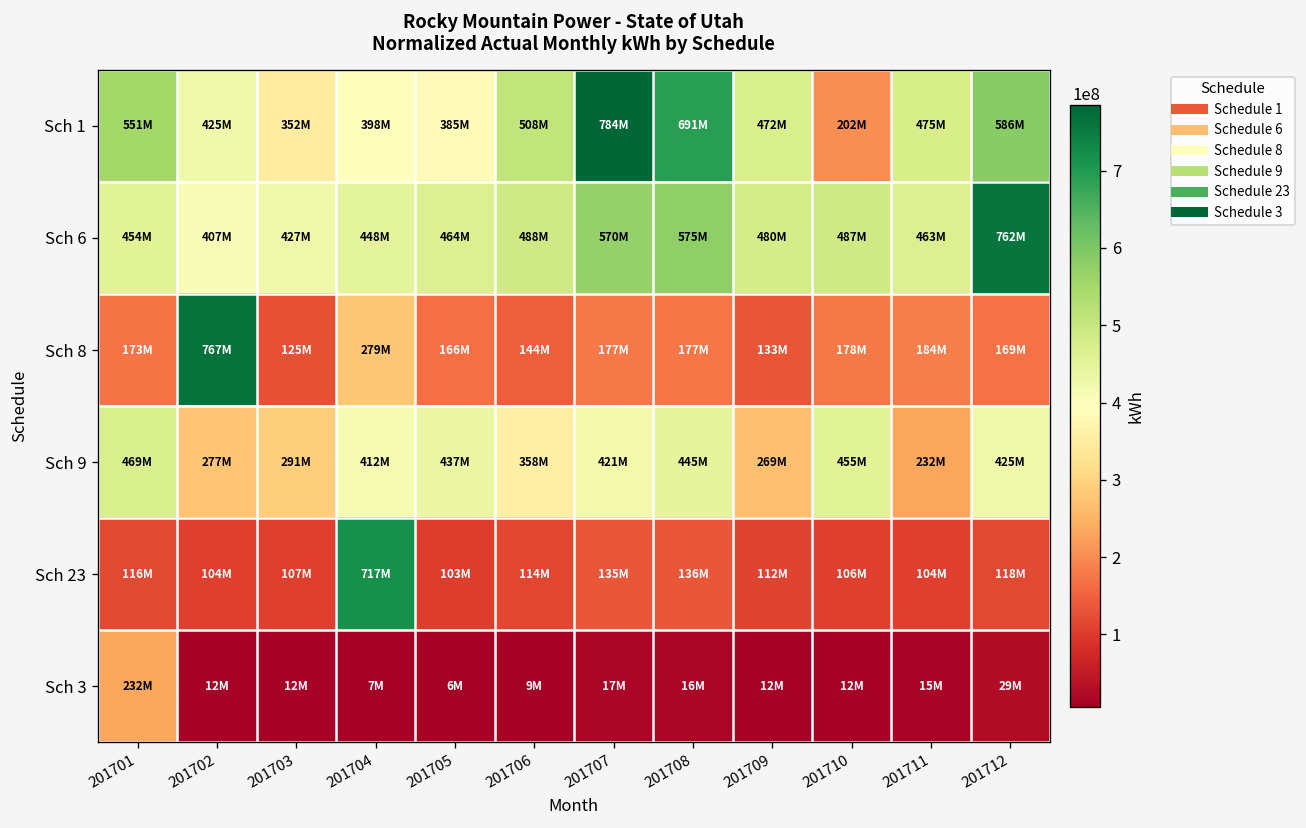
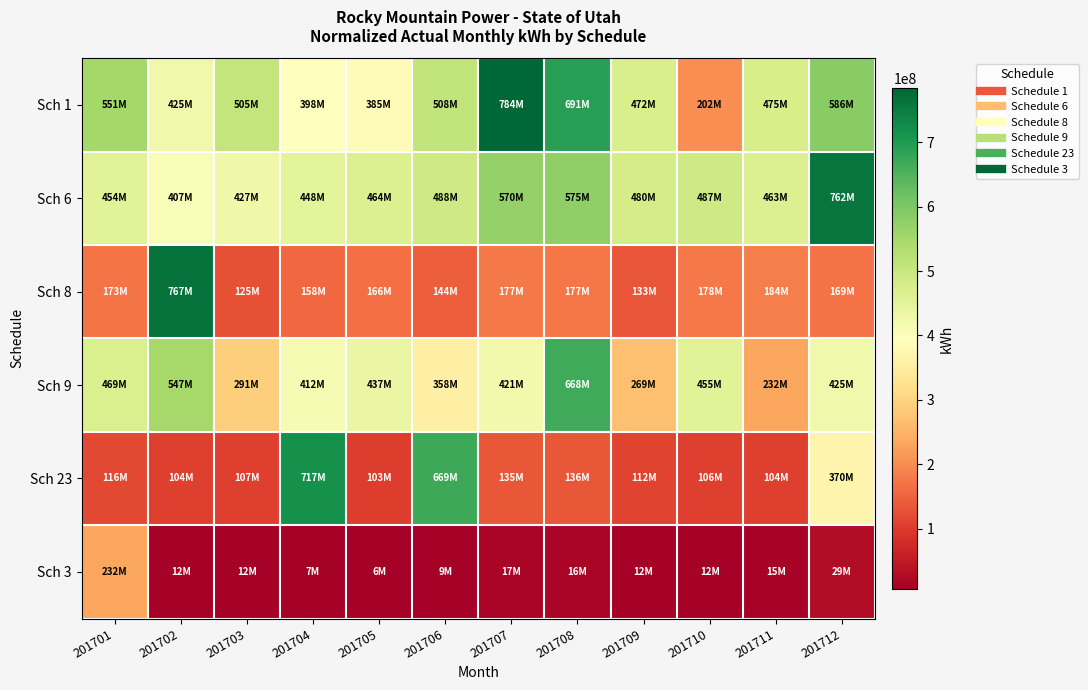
  {
    "Sch 1": {
      "201701": "551M",
      "201702": "425M",
-     "201703": "352M",
+     "201703": "505M",
      "201704": "398M",
      "201705": "385M",
      "201706": "508M",
      "201707": "784M",
      "201708": "691M",
      "201709": "472M",
      "201710": "202M",
      "201711": "475M",
      "201712": "586M"
    },
    "Sch 6": {
      "201701": "454M",
      "201702": "407M",
      "201703": "427M",
      "201704": "448M",
      "201705": "464M",
      "201706": "488M",
      "201707": "570M",
      "201708": "575M",
      "201709": "480M",
      "201710": "487M",
      "201711": "463M",
      "201712": "762M"
    },
    "Sch 8": {
      "201701": "173M",
      "201702": "767M",
      "201703": "125M",
-     "201704": "279M",
+     "201704": "158M",
      "201705": "166M",
      "201706": "144M",
      "201707": "177M",
      "201708": "177M",
      "201709": "133M",
      "201710": "178M",
      "201711": "184M",
      "201712": "169M"
    },
    "Sch 9": {
      "201701": "469M",
-     "201702": "277M",
+     "201702": "547M",
      "201703": "291M",
      "201704": "412M",
      "201705": "437M",
      "201706": "358M",
      "201707": "421M",
-     "201708": "445M",
+     "201708": "668M",
      "201709": "269M",
      "201710": "455M",
      "201711": "232M",
      "201712": "425M"
    },
    "Sch 23": {
      "201701": "116M",
      "201702": "104M",
      "201703": "107M",
      "201704": "717M",
      "201705": "103M",
-     "201706": "114M",
+     "201706": "669M",
      "201707": "135M",
      "201708": "136M",
      "201709": "112M",
      "201710": "106M",
      "201711": "104M",
-     "201712": "118M"
+     "201712": "370M"
    },
    "Sch 3": {
      "201701": "232M",
      "201702": "12M",
      "201703": "12M",
      "201704": "7M",
      "201705": "6M",
      "201706": "9M",
      "201707": "17M",
      "201708": "16M",
      "201709": "12M",
      "201710": "12M",
      "201711": "15M",
      "201712": "29M"
    }
  }
